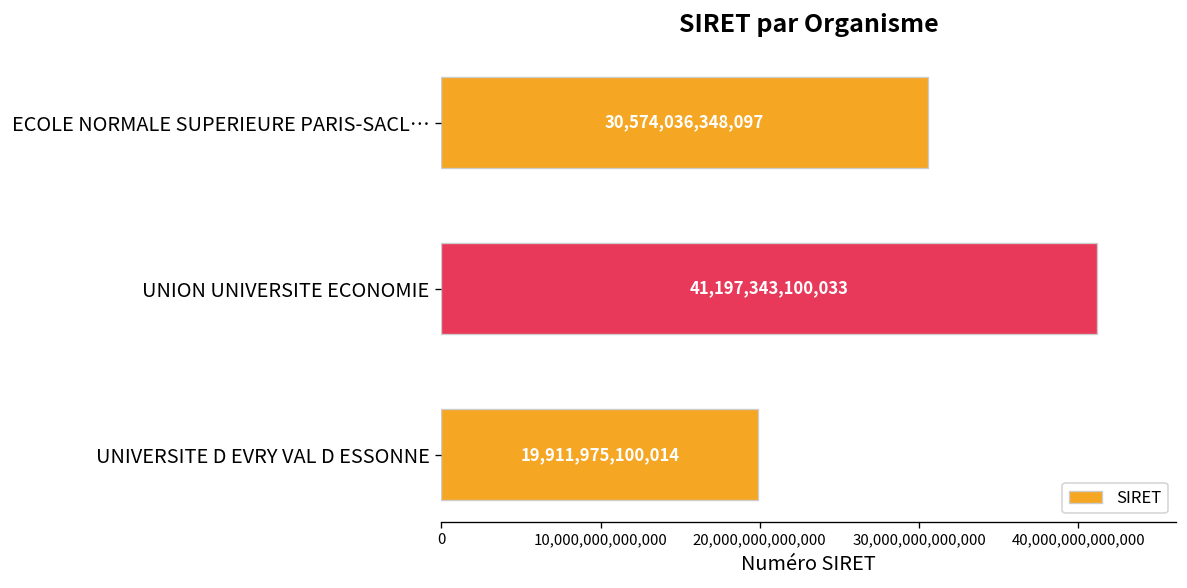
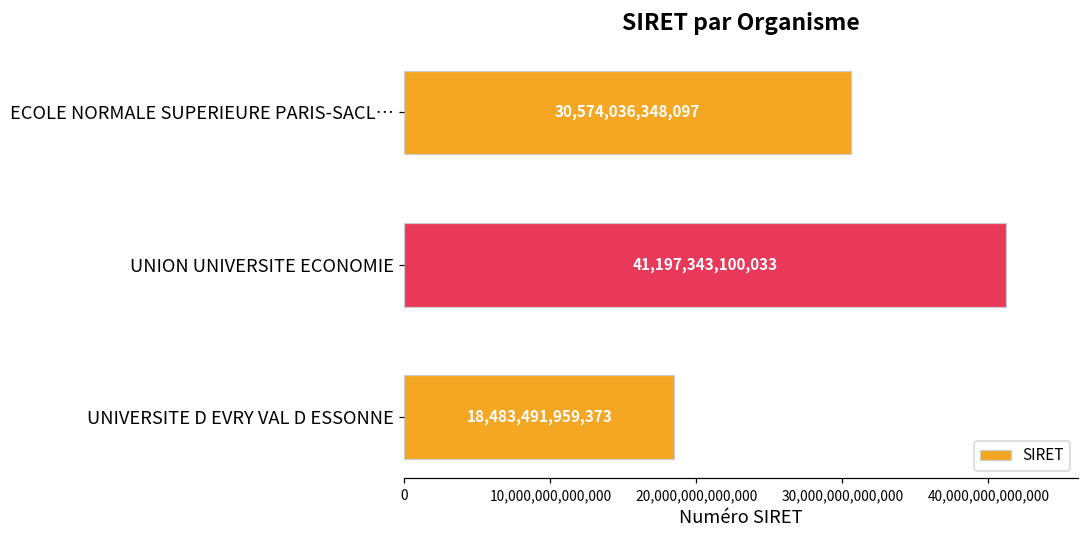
  {
    "ECOLE NORMALE SUPERIEURE PARIS-SACL…": "30,574,036,348,097",
    "UNION UNIVERSITE ECONOMIE": "41,197,343,100,033",
-   "UNIVERSITE D EVRY VAL D ESSONNE": "19,911,975,100,014"
+   "UNIVERSITE D EVRY VAL D ESSONNE": "18,483,491,959,373"
  }
